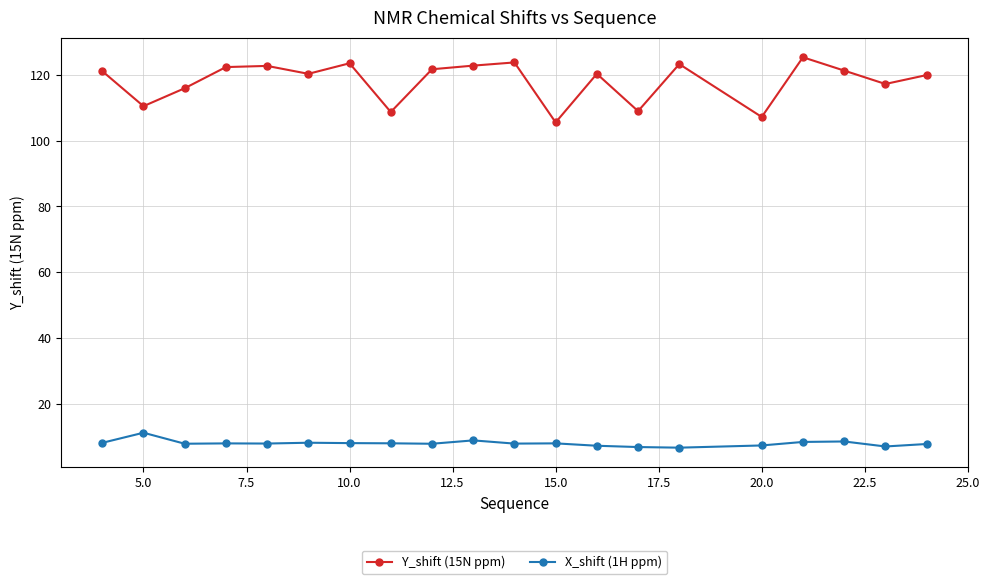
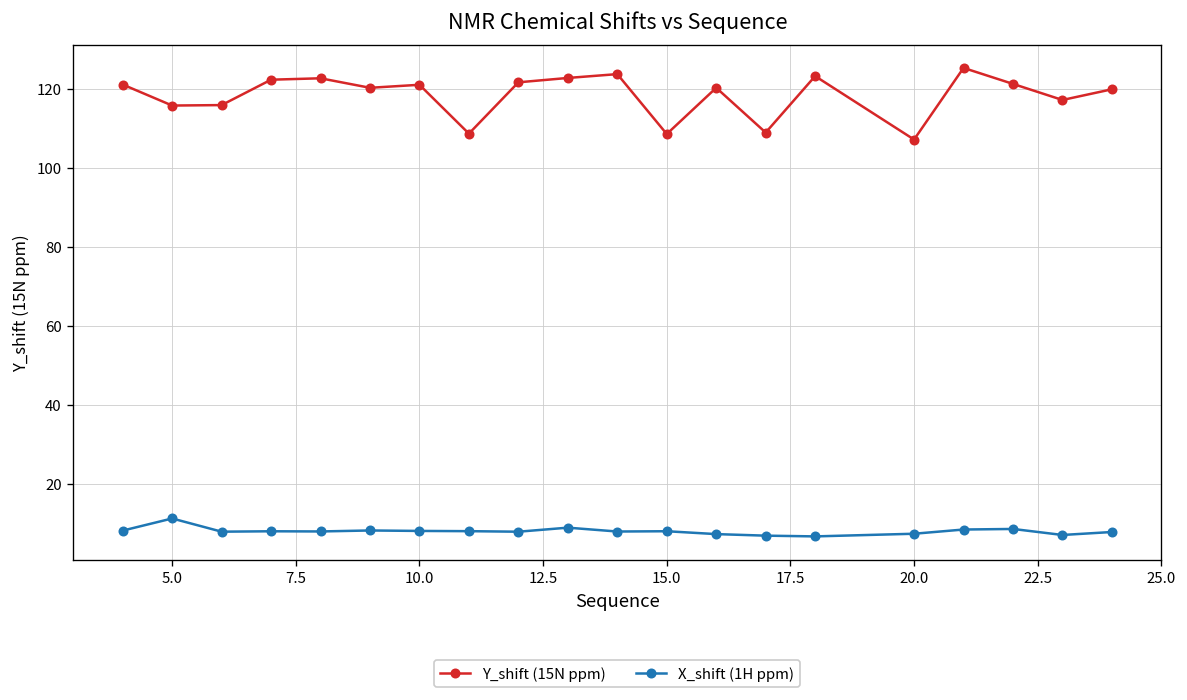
  {
    "Y_shift (15N ppm)": {
-     "5.0": 110,
-     "10.0": 124,
-     "15.0": 106,
+     "5.0": 116,
+     "10.0": 121,
+     "15.0": 109,
      "20.0": 107
    },
    "X_shift (1H ppm)": {
      "5.0": 11,
      "10.0": 8,
      "15.0": 8,
      "20.0": 7
    }
  }
